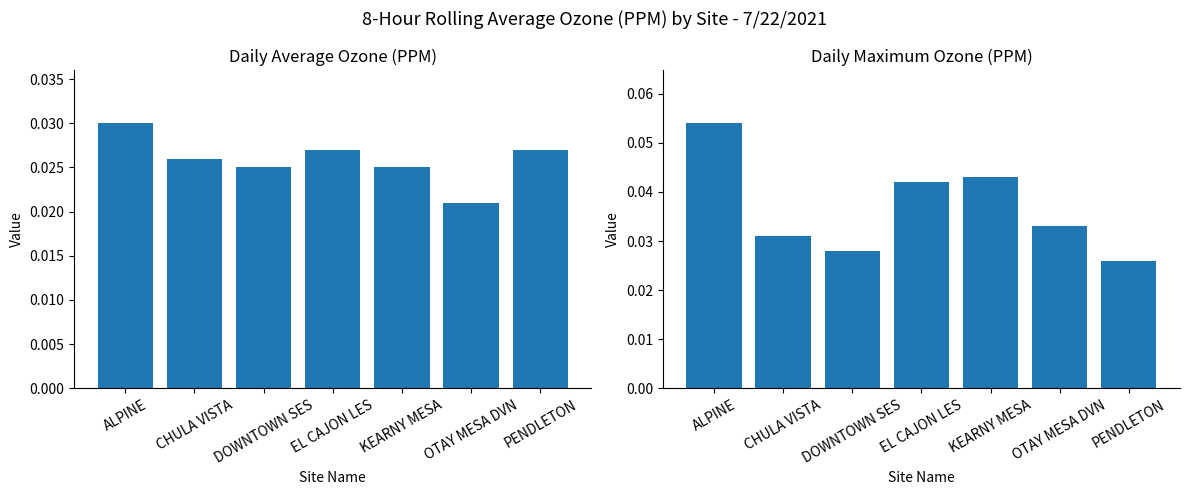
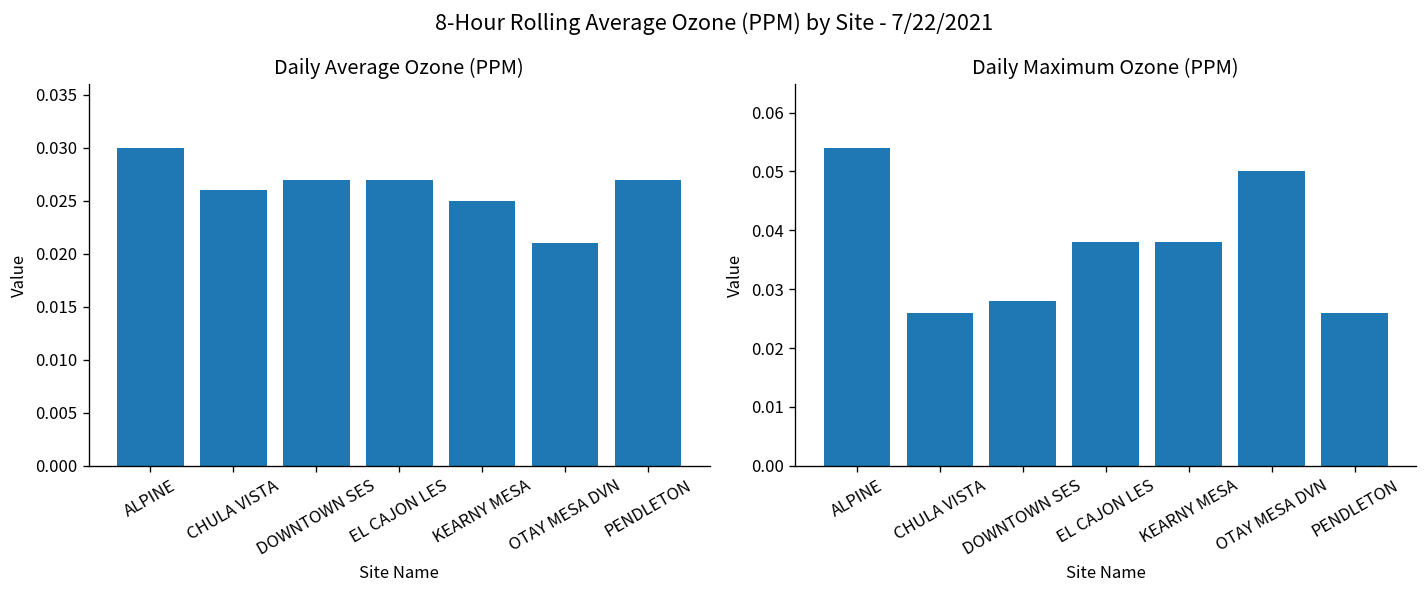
  {
    "Daily Average Ozone (PPM)": {
      "ALPINE": 0.030,
      "CHULA VISTA": 0.026,
-     "DOWNTOWN SES": 0.025,
+     "DOWNTOWN SES": 0.027,
      "EL CAJON LES": 0.027,
      "KEARNY MESA": 0.025,
      "OTAY MESA DVN": 0.021,
      "PENDLETON": 0.027
    },
    "Daily Maximum Ozone (PPM)": {
      "ALPINE": 0.054,
-     "CHULA VISTA": 0.031,
+     "CHULA VISTA": 0.026,
      "DOWNTOWN SES": 0.028,
-     "EL CAJON LES": 0.042,
-     "KEARNY MESA": 0.043,
-     "OTAY MESA DVN": 0.033,
+     "EL CAJON LES": 0.038,
+     "KEARNY MESA": 0.038,
+     "OTAY MESA DVN": 0.050,
      "PENDLETON": 0.026
    }
  }
